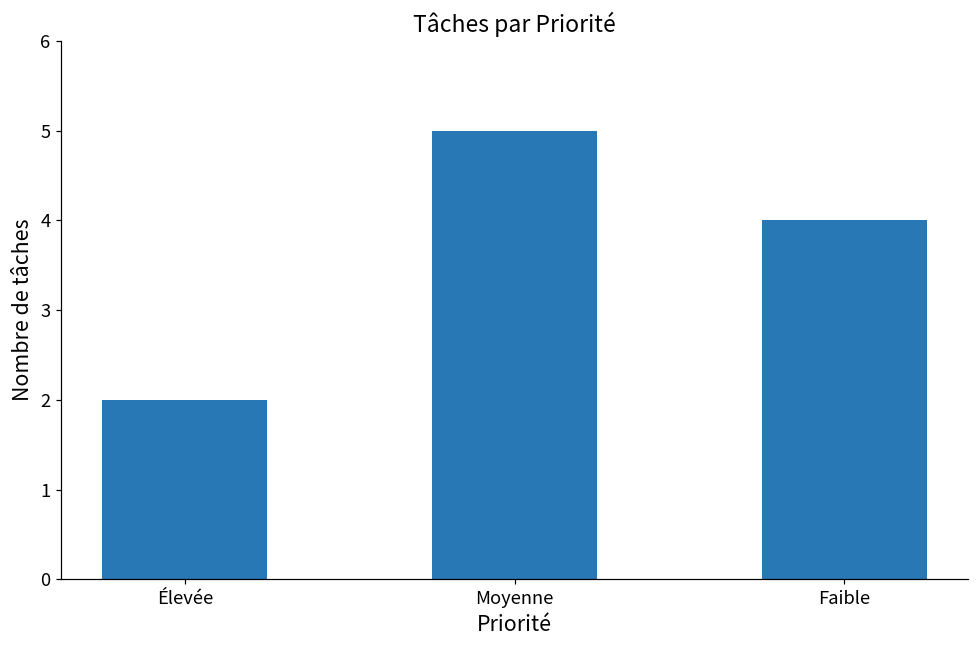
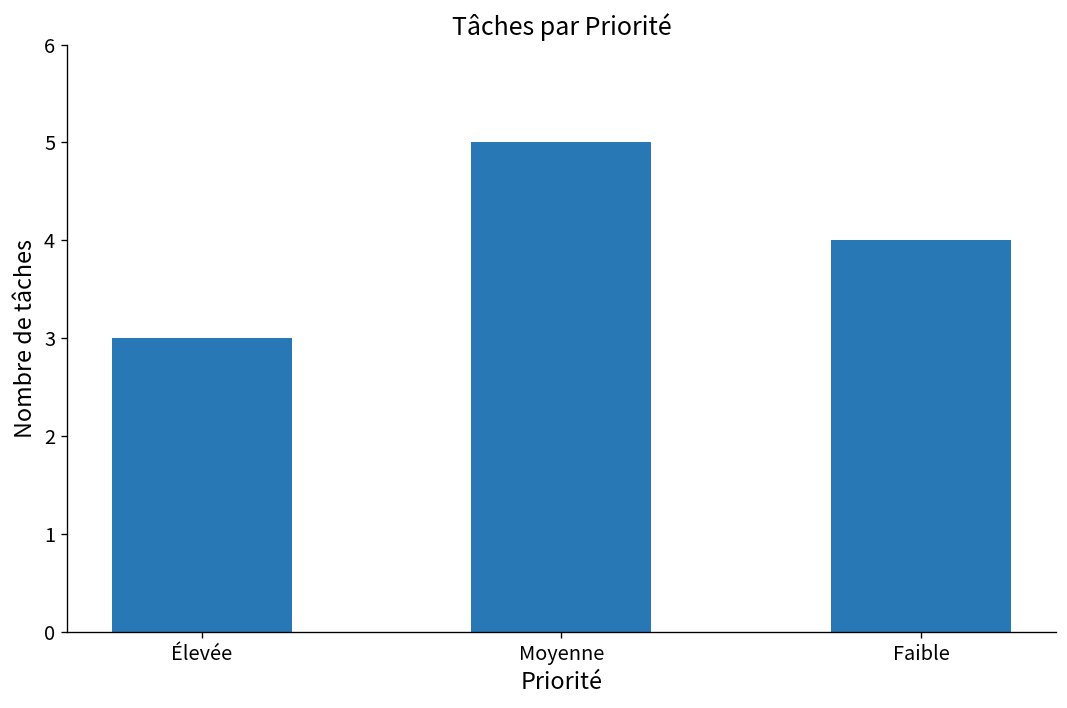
  {
-   "Élevée": 2,
+   "Élevée": 3,
    "Moyenne": 5,
    "Faible": 4
  }
